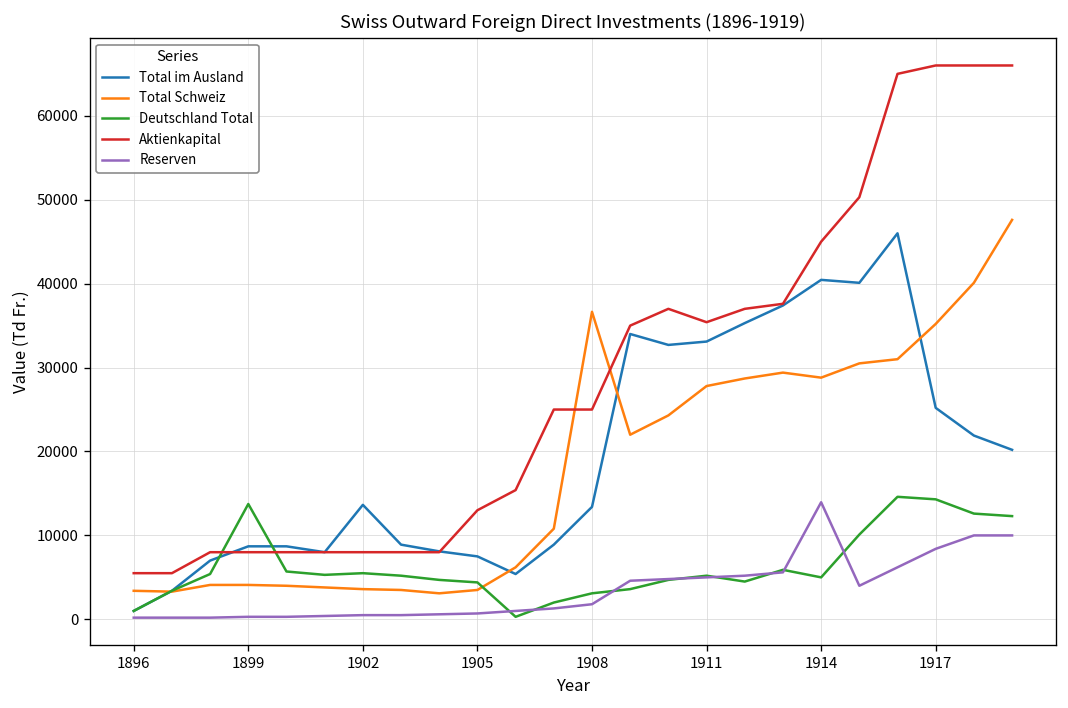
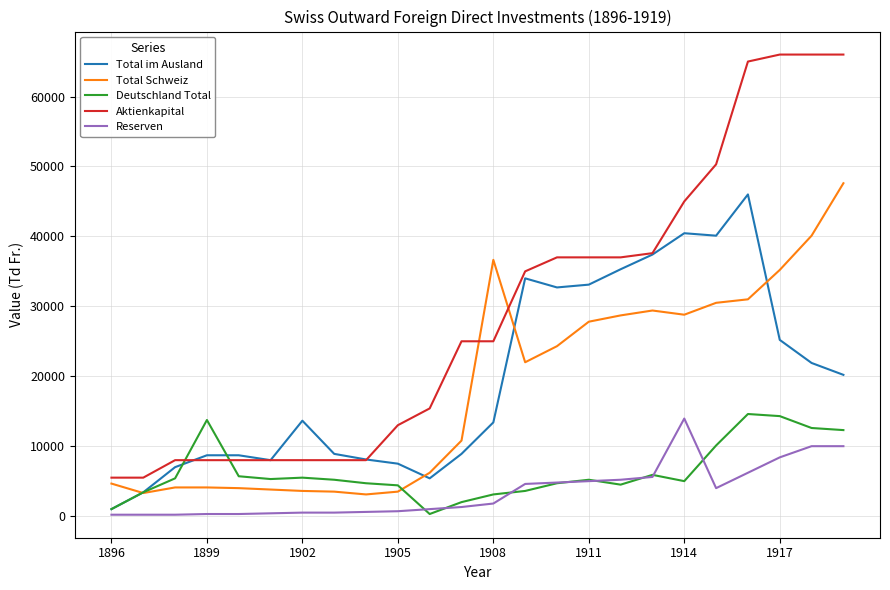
  {
    "Total im Ausland": {
      "1899": 9000,
      "1902": 14000,
      "1905": 8000,
      "1908": 13000,
      "1911": 33000,
      "1914": 40000,
      "1917": 25000
    },
    "Total Schweiz": {
-     "1896": 3000,
+     "1896": 5000,
      "1899": 4000,
      "1902": 4000,
      "1905": 4000,
      "1908": 37000,
      "1911": 28000,
      "1914": 29000,
      "1917": 35000
    },
    "Deutschland Total": {
      "1899": 14000,
      "1902": 6000,
      "1905": 4000,
      "1908": 3000,
      "1914": 5000,
      "1917": 14000
    },
    "Aktienkapital": {
      "1896": 6000,
      "1899": 8000,
      "1902": 8000,
      "1905": 13000,
      "1908": 25000,
-     "1911": 35000,
+     "1911": 37000,
      "1914": 45000,
      "1917": 66000
    },
    "Reserven": {
      "1896": 0,
      "1899": 0,
      "1902": 1000,
      "1905": 1000,
      "1908": 2000,
      "1914": 14000,
      "1917": 8000
    }
  }
